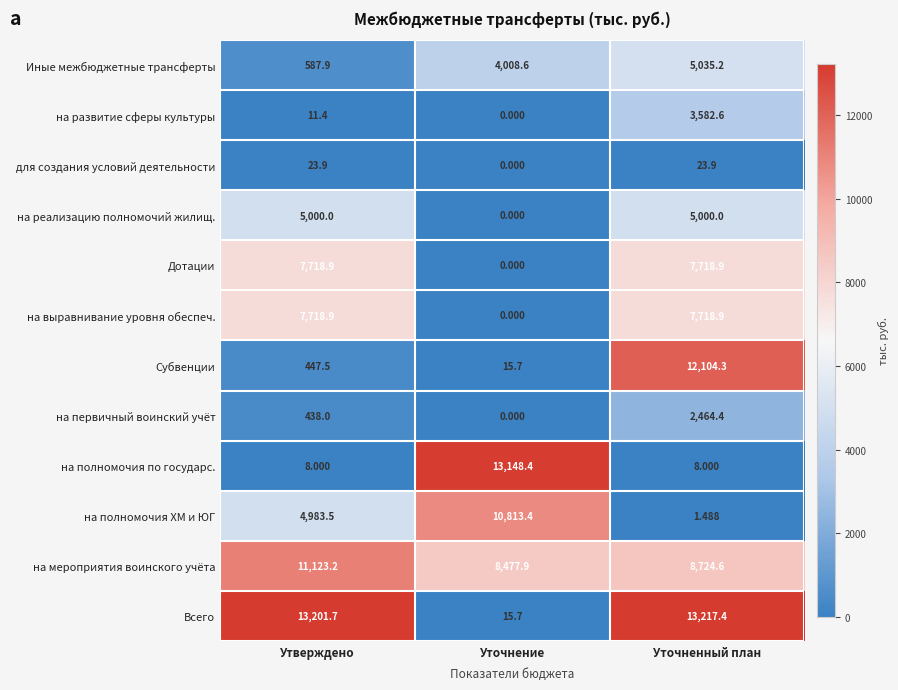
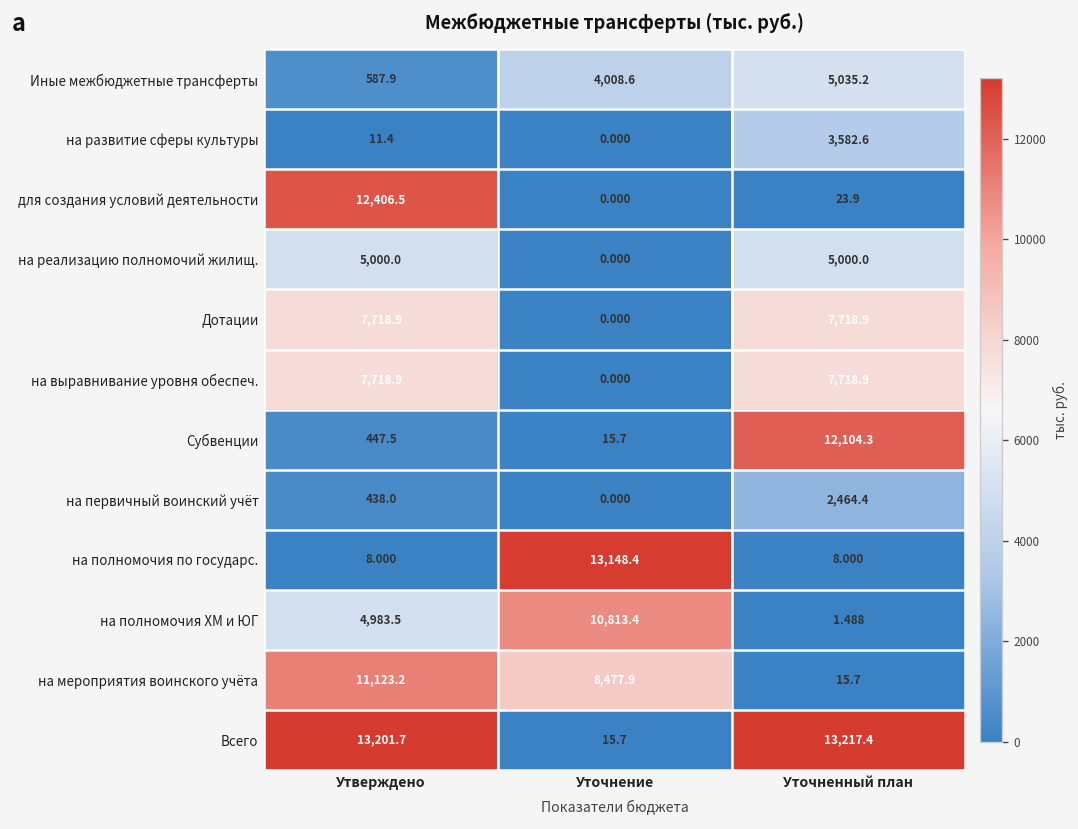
  {
    "Иные межбюджетные трансферты": {
      "Утверждено": "587.9",
      "Уточнение": "4,008.6",
      "Уточненный план": "5,035.2"
    },
    "на развитие сферы культуры": {
      "Утверждено": "11.4",
      "Уточнение": "0.000",
      "Уточненный план": "3,582.6"
    },
    "для создания условий деятельности": {
-     "Утверждено": "23.9",
+     "Утверждено": "12,406.5",
      "Уточнение": "0.000",
      "Уточненный план": "23.9"
    },
    "на реализацию полномочий жилищ.": {
      "Утверждено": "5,000.0",
      "Уточнение": "0.000",
      "Уточненный план": "5,000.0"
    },
    "Дотации": {
      "Уточнение": "0.000"
    },
    "на выравнивание уровня обеспеч.": {
      "Уточнение": "0.000"
    },
    "Субвенции": {
      "Утверждено": "447.5",
      "Уточнение": "15.7",
      "Уточненный план": "12,104.3"
    },
    "на первичный воинский учёт": {
      "Утверждено": "438.0",
      "Уточнение": "0.000",
      "Уточненный план": "2,464.4"
    },
    "на полномочия по государс.": {
      "Утверждено": "8.000",
      "Уточнение": "13,148.4",
      "Уточненный план": "8.000"
    },
    "на полномочия ХМ и ЮГ": {
      "Утверждено": "4,983.5",
      "Уточнение": "10,813.4",
      "Уточненный план": "1.488"
    },
    "на мероприятия воинского учёта": {
      "Утверждено": "11,123.2",
      "Уточнение": "8,477.9",
-     "Уточненный план": "8,724.6"
+     "Уточненный план": "15.7"
    },
    "Всего": {
      "Утверждено": "13,201.7",
      "Уточнение": "15.7",
      "Уточненный план": "13,217.4"
    }
  }
